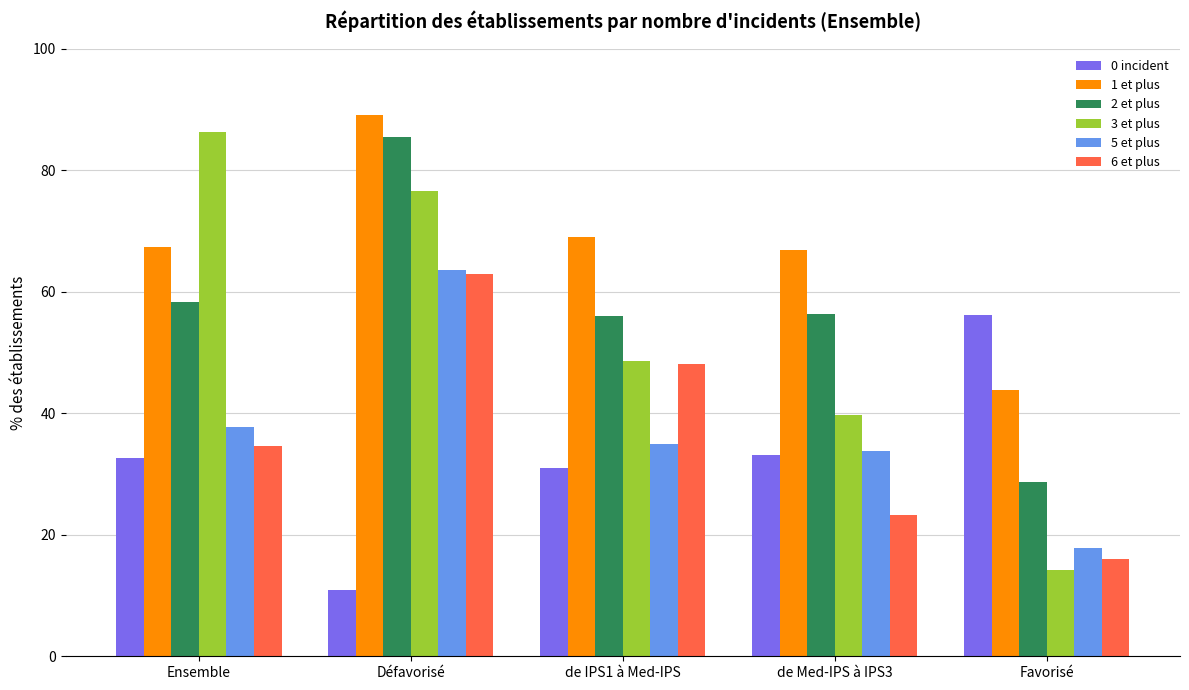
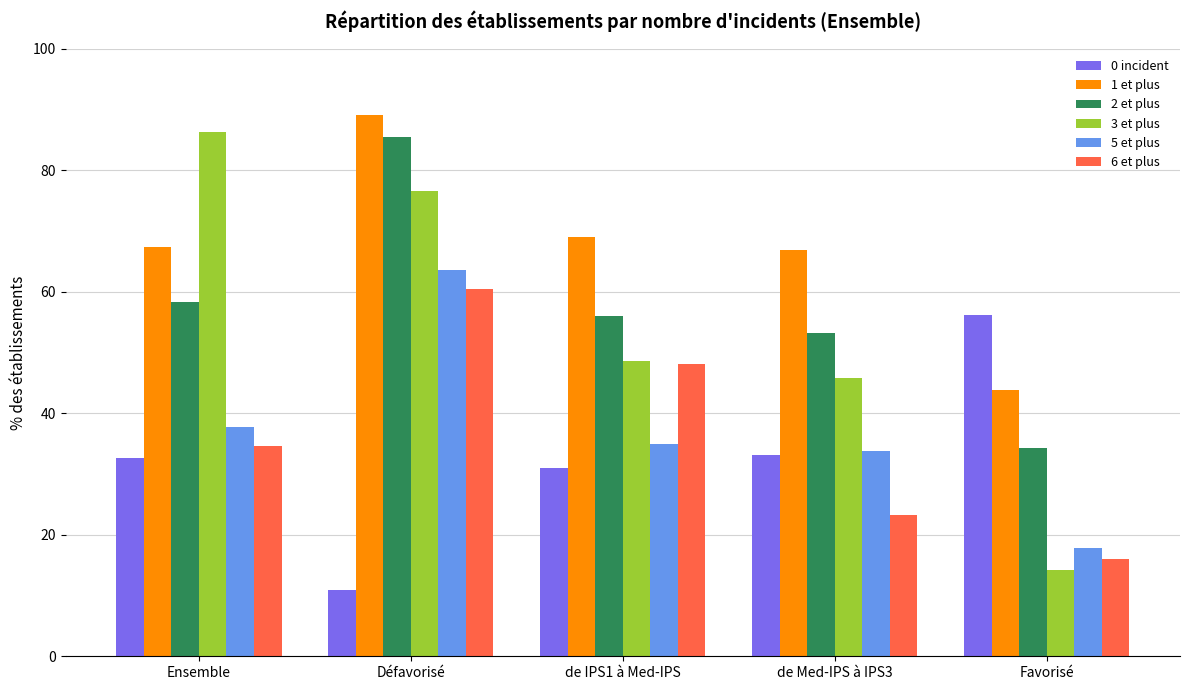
  {
    "1 et plus": {
      "Ensemble": 67,
      "Défavorisé": 89,
      "de IPS1 à Med-IPS": 69,
      "de Med-IPS à IPS3": 67,
      "Favorisé": 44
    },
    "2 et plus": {
      "Ensemble": 58,
      "Défavorisé": 86,
      "de IPS1 à Med-IPS": 56,
-     "de Med-IPS à IPS3": 56,
-     "Favorisé": 29
+     "de Med-IPS à IPS3": 53,
+     "Favorisé": 34
    },
    "3 et plus": {
      "Ensemble": 86,
      "Défavorisé": 77,
      "de IPS1 à Med-IPS": 49,
-     "de Med-IPS à IPS3": 40,
+     "de Med-IPS à IPS3": 46,
      "Favorisé": 14
    },
    "6 et plus": {
      "Ensemble": 35,
-     "Défavorisé": 63,
+     "Défavorisé": 60,
      "de IPS1 à Med-IPS": 48,
      "de Med-IPS à IPS3": 23,
      "Favorisé": 16
    }
  }
